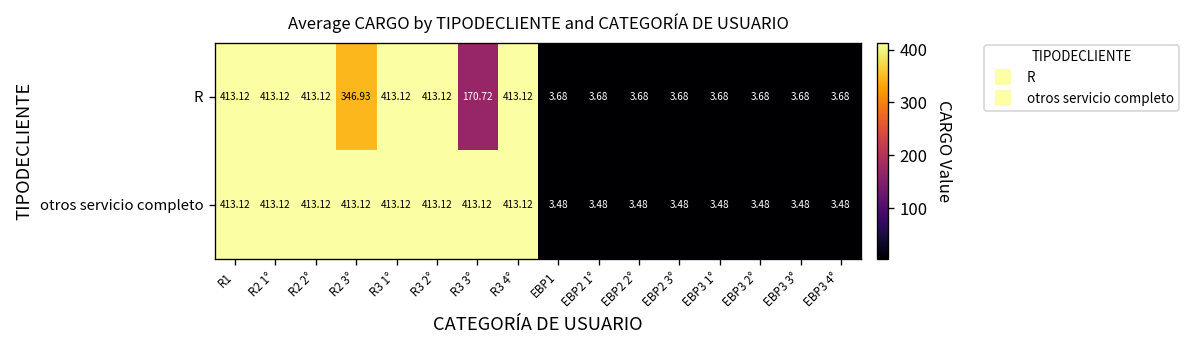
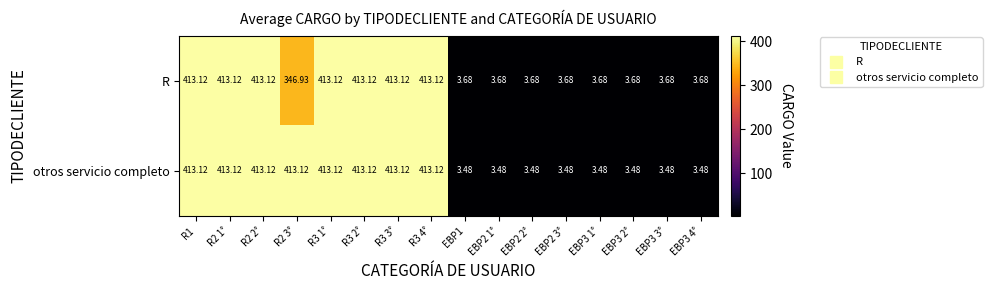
  {
    "R": {
      "R1": 413.12,
      "R2 1°": 413.12,
      "R2 2°": 413.12,
      "R2 3°": 346.93,
      "R3 1°": 413.12,
      "R3 2°": 413.12,
-     "R3 3°": 170.72,
+     "R3 3°": 413.12,
      "R3 4°": 413.12,
      "EBP1": 3.68,
      "EBP2 1°": 3.68,
      "EBP2 2°": 3.68,
      "EBP2 3°": 3.68,
      "EBP3 1°": 3.68,
      "EBP3 2°": 3.68,
      "EBP3 3°": 3.68,
      "EBP3 4°": 3.68
    },
    "otros servicio completo": {
      "R1": 413.12,
      "R2 1°": 413.12,
      "R2 2°": 413.12,
      "R2 3°": 413.12,
      "R3 1°": 413.12,
      "R3 2°": 413.12,
      "R3 3°": 413.12,
      "R3 4°": 413.12,
      "EBP1": 3.48,
      "EBP2 1°": 3.48,
      "EBP2 2°": 3.48,
      "EBP2 3°": 3.48,
      "EBP3 1°": 3.48,
      "EBP3 2°": 3.48,
      "EBP3 3°": 3.48,
      "EBP3 4°": 3.48
    }
  }
